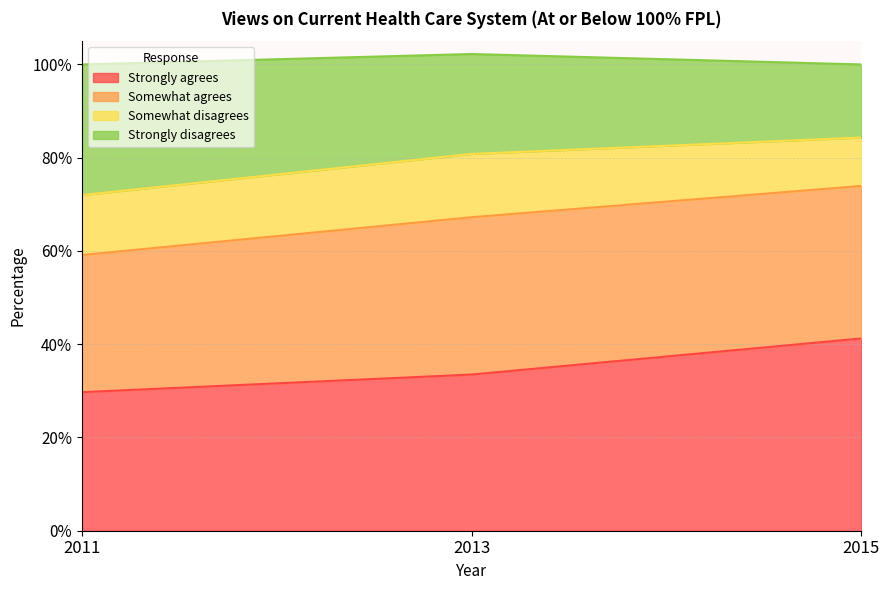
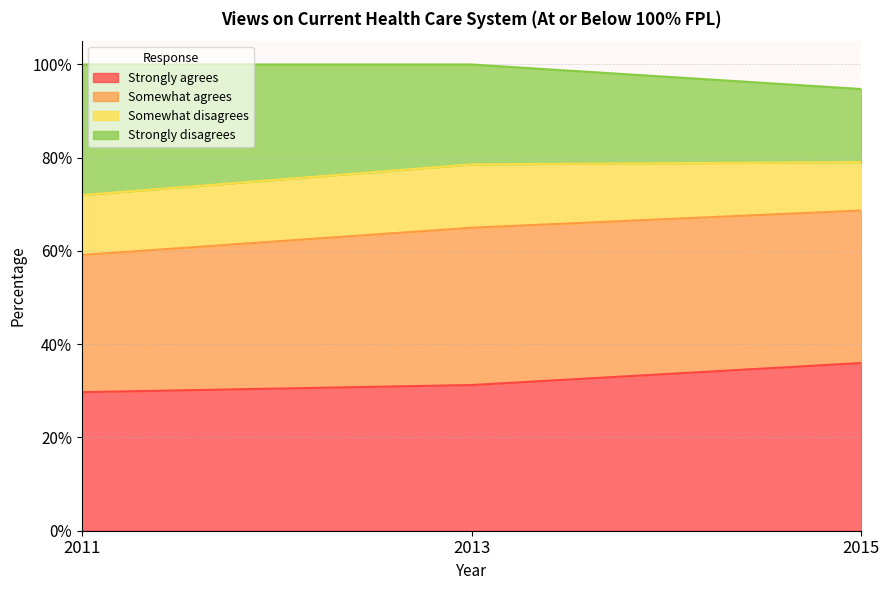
  {
    "Strongly agrees": {
      "2011": "30%",
-     "2013": "34%",
-     "2015": "41%"
+     "2013": "31%",
+     "2015": "36%"
    },
    "Somewhat agrees": {
      "2011": "29%",
      "2013": "34%",
      "2015": "33%"
    },
    "Somewhat disagrees": {
      "2011": "13%",
      "2013": "14%",
      "2015": "10%"
    },
    "Strongly disagrees": {
      "2011": "28%",
      "2013": "21%",
      "2015": "16%"
    }
  }
